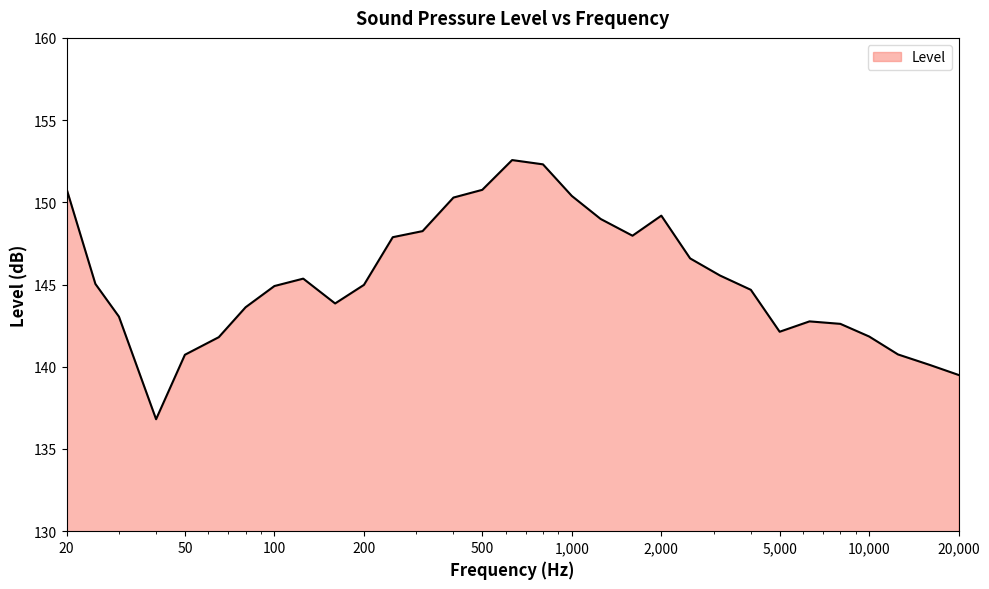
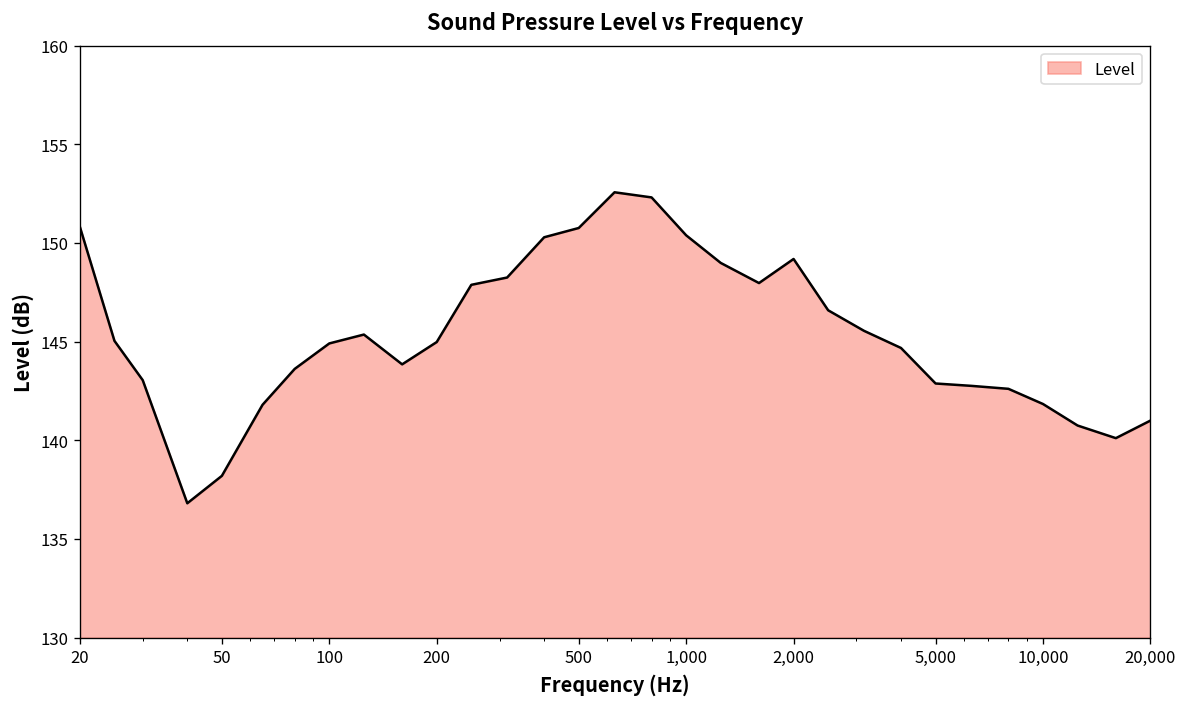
  {
    "20": 150.8,
-   "50": 140.7,
+   "50": 138.2,
    "100": 144.9,
    "200": 145.0,
    "500": 150.8,
    "1,000": 150.4,
    "2,000": 149.2,
-   "5,000": 142.1,
+   "5,000": 142.9,
    "10,000": 141.8,
-   "20,000": 139.5
+   "20,000": 141.0
  }
